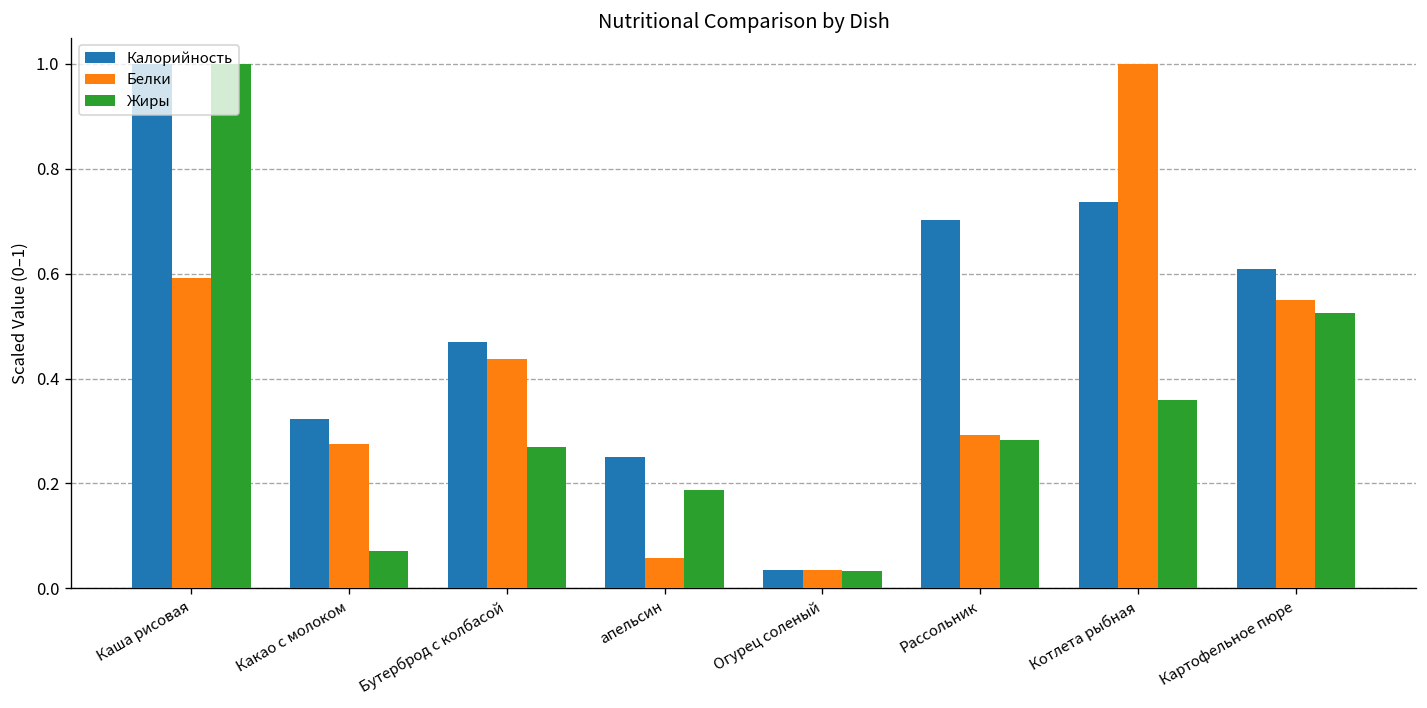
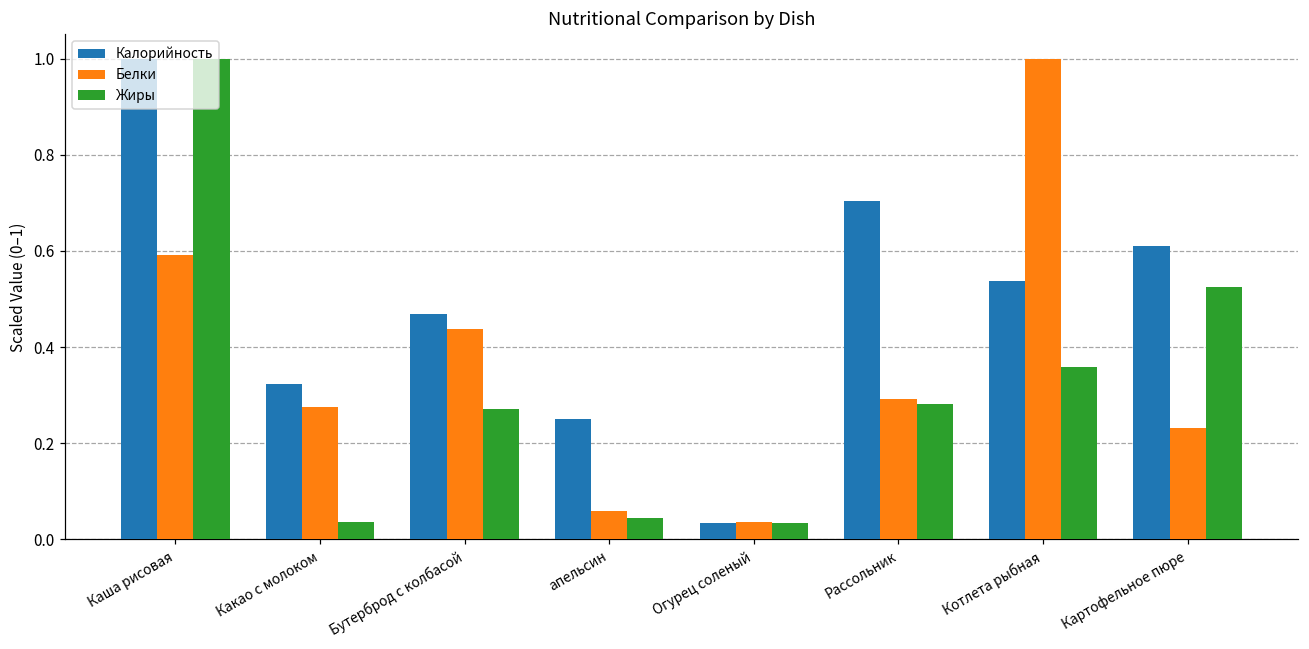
  {
    "Калорийность": {
      "Какао с молоком": 0.32,
      "Бутерброд с колбасой": 0.47,
      "апельсин": 0.25,
      "Огурец соленый": 0.03,
      "Рассольник": 0.70,
-     "Котлета рыбная": 0.74,
+     "Котлета рыбная": 0.54,
      "Картофельное пюре": 0.61
    },
    "Белки": {
      "Каша рисовая": 0.59,
      "Какао с молоком": 0.28,
      "Бутерброд с колбасой": 0.44,
      "апельсин": 0.06,
      "Огурец соленый": 0.04,
      "Рассольник": 0.29,
      "Котлета рыбная": 1.00,
-     "Картофельное пюре": 0.55
+     "Картофельное пюре": 0.23
    },
    "Жиры": {
-     "Какао с молоком": 0.07,
+     "Какао с молоком": 0.04,
      "Бутерброд с колбасой": 0.27,
-     "апельсин": 0.19,
+     "апельсин": 0.04,
      "Огурец соленый": 0.03,
      "Рассольник": 0.28,
      "Котлета рыбная": 0.36,
      "Картофельное пюре": 0.53
    }
  }
